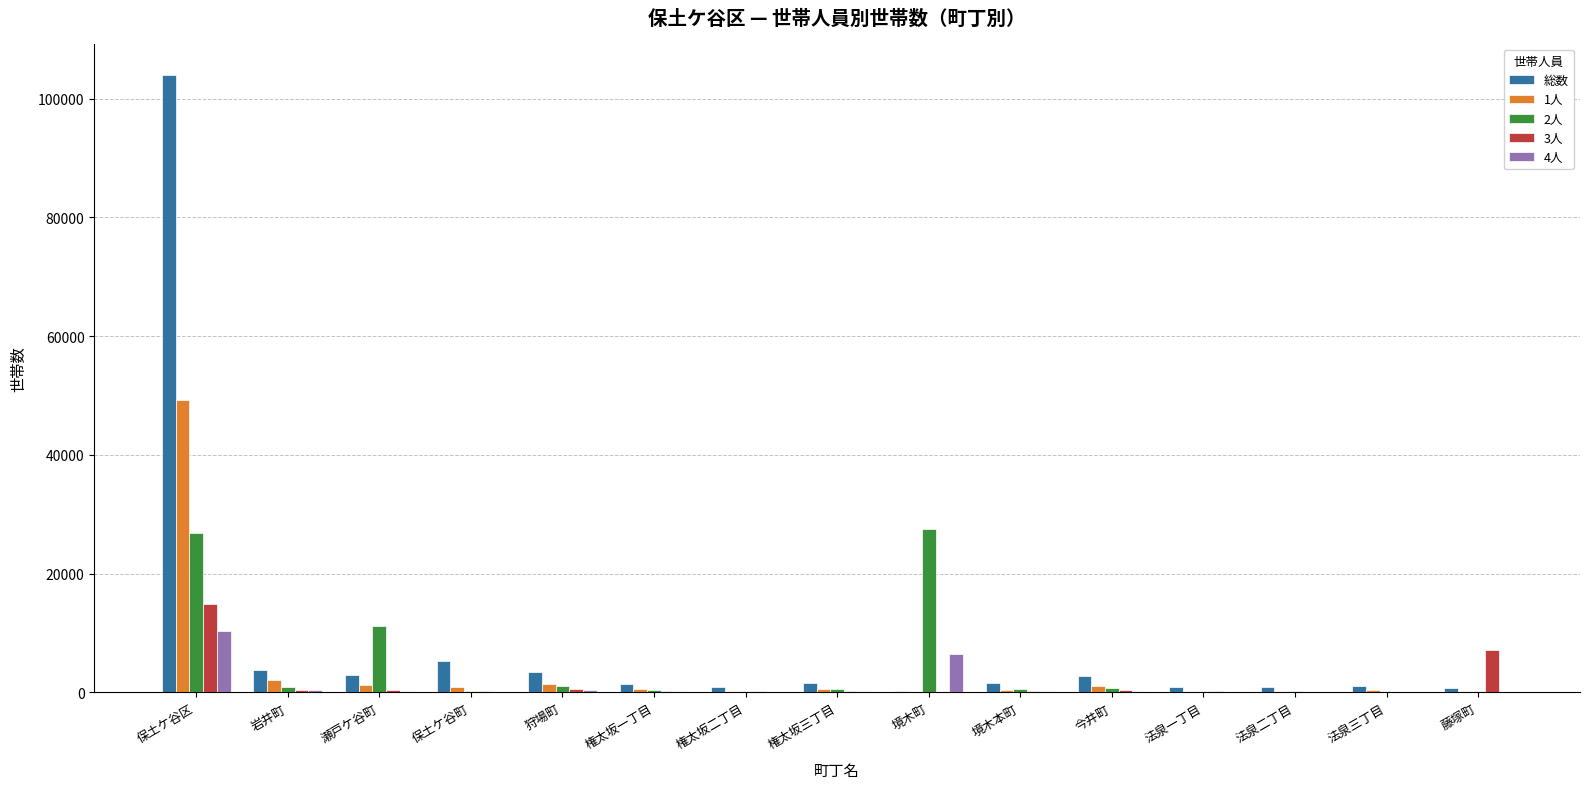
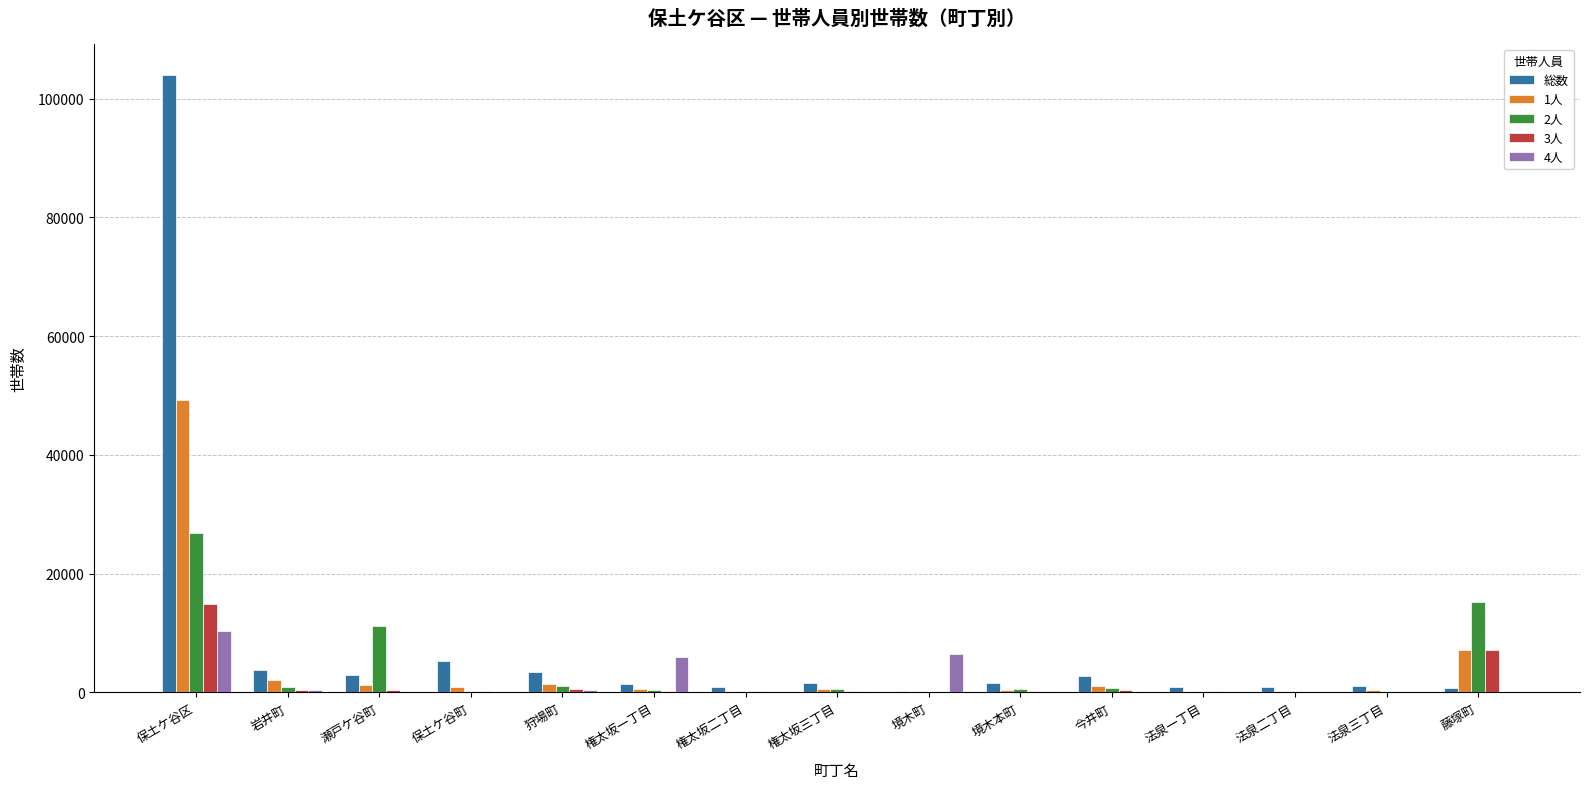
  {
    "総数": {
      "保土ケ谷区": 104000,
      "岩井町": 4000,
      "瀬戸ケ谷町": 3000,
      "保土ケ谷町": 5000,
      "狩場町": 3000,
      "権太坂一丁目": 1000,
      "権太坂二丁目": 1000,
      "権太坂三丁目": 2000,
      "境木本町": 2000,
      "今井町": 3000,
      "法泉一丁目": 1000,
      "法泉二丁目": 1000,
      "法泉三丁目": 1000,
      "藤塚町": 1000
    },
    "1人": {
      "保土ケ谷区": 49000,
      "岩井町": 2000,
      "瀬戸ケ谷町": 1000,
      "保土ケ谷町": 1000,
      "狩場町": 1000,
      "権太坂一丁目": 1000,
      "権太坂三丁目": 1000,
      "今井町": 1000,
-     "藤塚町": 0
+     "藤塚町": 7000
    },
    "2人": {
      "保土ケ谷区": 27000,
      "岩井町": 1000,
      "瀬戸ケ谷町": 11000,
      "狩場町": 1000,
      "権太坂一丁目": 0,
      "権太坂三丁目": 1000,
-     "境木町": 28000,
+     "境木町": 0,
      "境木本町": 1000,
      "今井町": 1000,
-     "藤塚町": 0
+     "藤塚町": 15000
    },
    "3人": {
      "保土ケ谷区": 15000,
      "岩井町": 0,
      "瀬戸ケ谷町": 0,
      "狩場町": 1000,
      "今井町": 0,
      "藤塚町": 7000
    },
    "4人": {
      "保土ケ谷区": 10000,
-     "権太坂一丁目": 0,
+     "権太坂一丁目": 6000,
      "境木町": 7000
    }
  }
